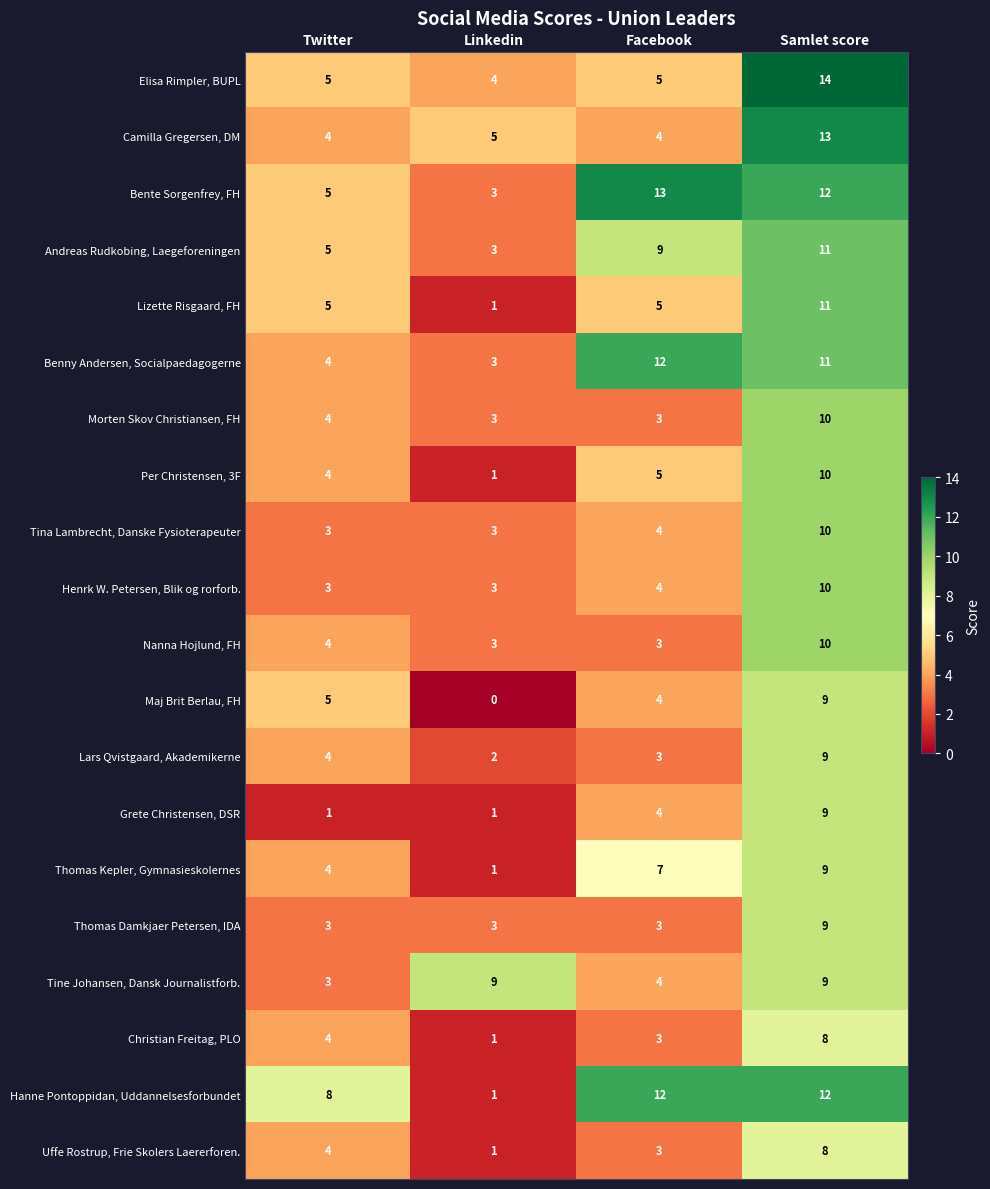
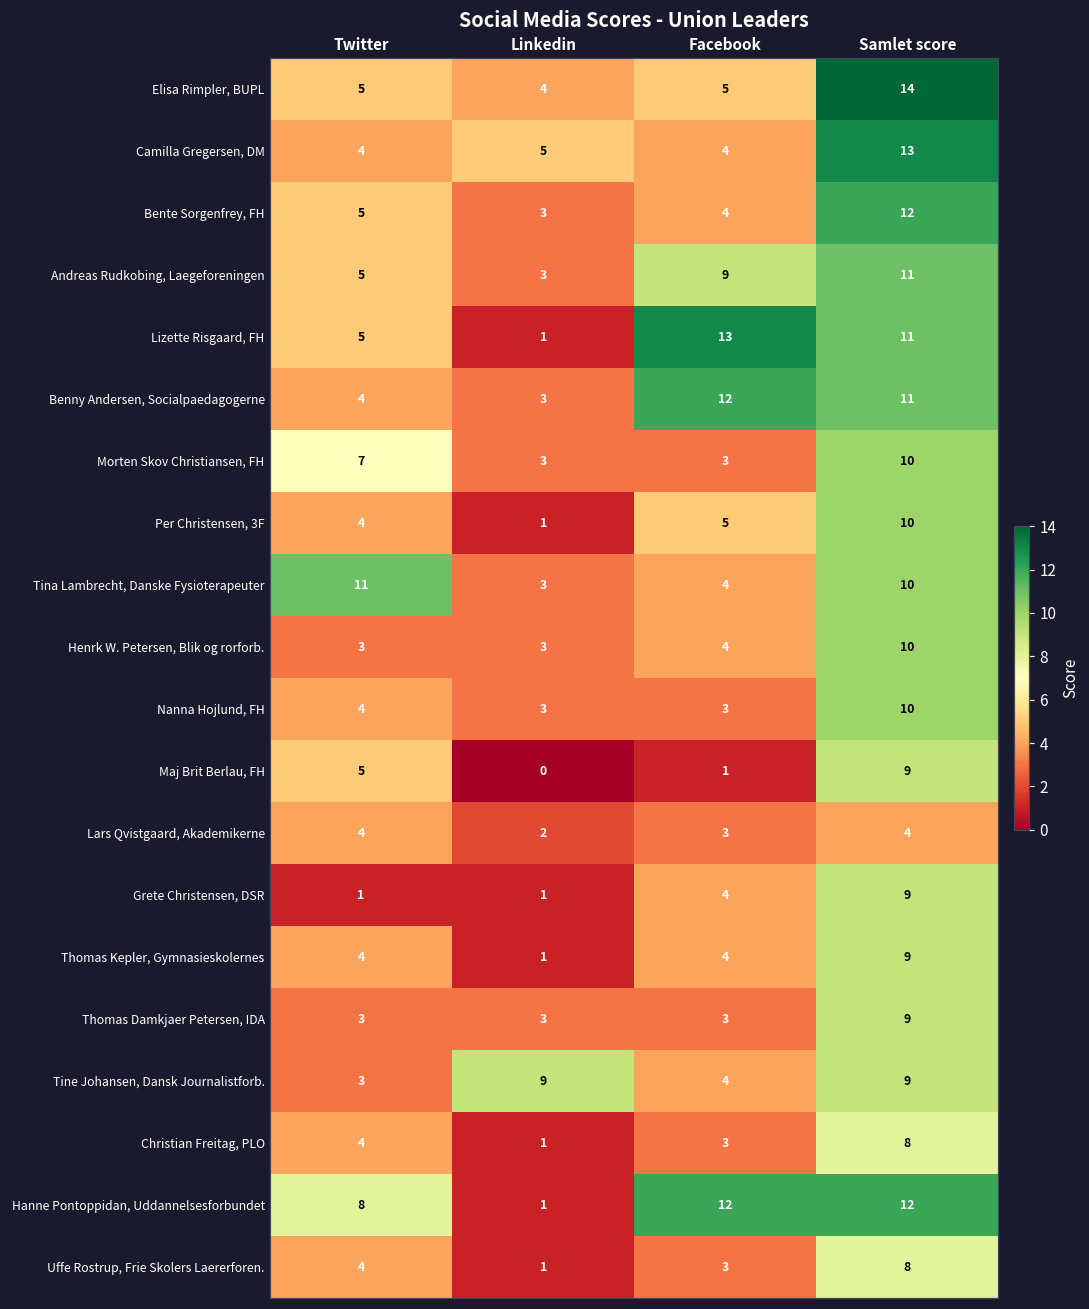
  {
    "Elisa Rimpler, BUPL": {
      "Twitter": 5,
      "Linkedin": 4,
      "Facebook": 5,
      "Samlet score": 14
    },
    "Camilla Gregersen, DM": {
      "Twitter": 4,
      "Linkedin": 5,
      "Facebook": 4,
      "Samlet score": 13
    },
    "Bente Sorgenfrey, FH": {
      "Twitter": 5,
      "Linkedin": 3,
-     "Facebook": 13,
+     "Facebook": 4,
      "Samlet score": 12
    },
    "Andreas Rudkobing, Laegeforeningen": {
      "Twitter": 5,
      "Linkedin": 3,
      "Facebook": 9,
      "Samlet score": 11
    },
    "Lizette Risgaard, FH": {
      "Twitter": 5,
      "Linkedin": 1,
-     "Facebook": 5,
+     "Facebook": 13,
      "Samlet score": 11
    },
    "Benny Andersen, Socialpaedagogerne": {
      "Twitter": 4,
      "Linkedin": 3,
      "Facebook": 12,
      "Samlet score": 11
    },
    "Morten Skov Christiansen, FH": {
-     "Twitter": 4,
+     "Twitter": 7,
      "Linkedin": 3,
      "Facebook": 3,
      "Samlet score": 10
    },
    "Per Christensen, 3F": {
      "Twitter": 4,
      "Linkedin": 1,
      "Facebook": 5,
      "Samlet score": 10
    },
    "Tina Lambrecht, Danske Fysioterapeuter": {
-     "Twitter": 3,
+     "Twitter": 11,
      "Linkedin": 3,
      "Facebook": 4,
      "Samlet score": 10
    },
    "Henrk W. Petersen, Blik og rorforb.": {
      "Twitter": 3,
      "Linkedin": 3,
      "Facebook": 4,
      "Samlet score": 10
    },
    "Nanna Hojlund, FH": {
      "Twitter": 4,
      "Linkedin": 3,
      "Facebook": 3,
      "Samlet score": 10
    },
    "Maj Brit Berlau, FH": {
      "Twitter": 5,
      "Linkedin": 0,
-     "Facebook": 4,
+     "Facebook": 1,
      "Samlet score": 9
    },
    "Lars Qvistgaard, Akademikerne": {
      "Twitter": 4,
      "Linkedin": 2,
      "Facebook": 3,
-     "Samlet score": 9
+     "Samlet score": 4
    },
    "Grete Christensen, DSR": {
      "Twitter": 1,
      "Linkedin": 1,
      "Facebook": 4,
      "Samlet score": 9
    },
    "Thomas Kepler, Gymnasieskolernes": {
      "Twitter": 4,
      "Linkedin": 1,
-     "Facebook": 7,
+     "Facebook": 4,
      "Samlet score": 9
    },
    "Thomas Damkjaer Petersen, IDA": {
      "Twitter": 3,
      "Linkedin": 3,
      "Facebook": 3,
      "Samlet score": 9
    },
    "Tine Johansen, Dansk Journalistforb.": {
      "Twitter": 3,
      "Linkedin": 9,
      "Facebook": 4,
      "Samlet score": 9
    },
    "Christian Freitag, PLO": {
      "Twitter": 4,
      "Linkedin": 1,
      "Facebook": 3,
      "Samlet score": 8
    },
    "Hanne Pontoppidan, Uddannelsesforbundet": {
      "Twitter": 8,
      "Linkedin": 1,
      "Facebook": 12,
      "Samlet score": 12
    },
    "Uffe Rostrup, Frie Skolers Laererforen.": {
      "Twitter": 4,
      "Linkedin": 1,
      "Facebook": 3,
      "Samlet score": 8
    }
  }
